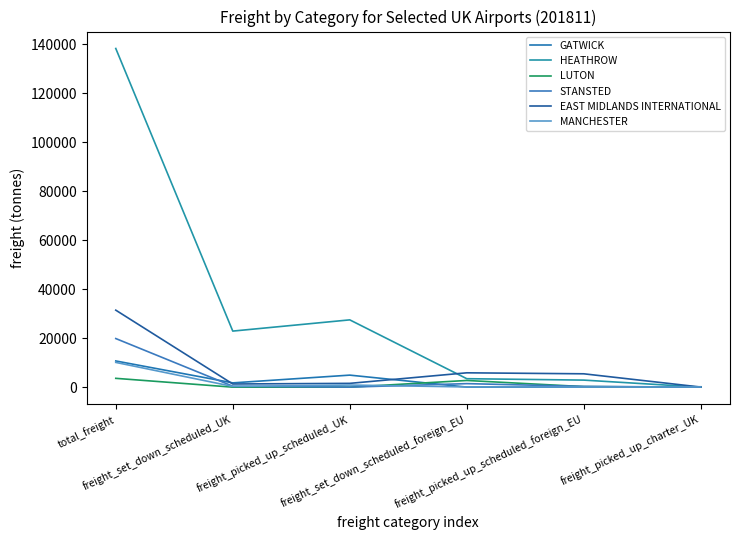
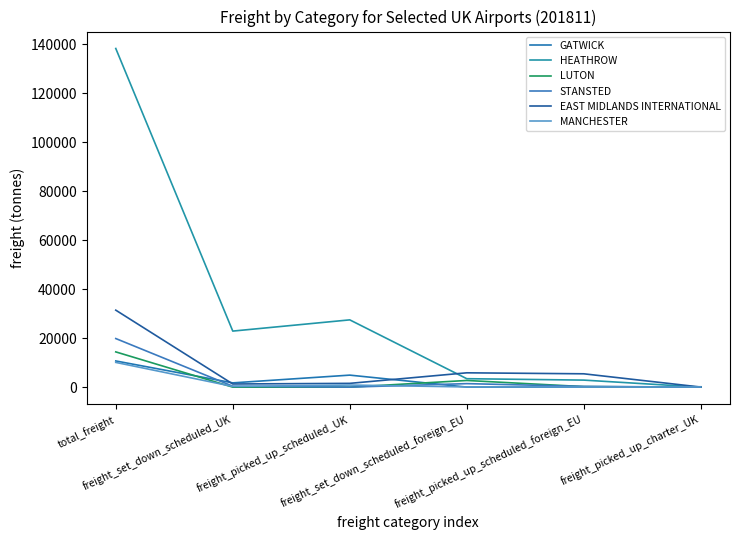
  {
    "LUTON": {
-     "total_freight": 4000
+     "total_freight": 14000
    }
  }
